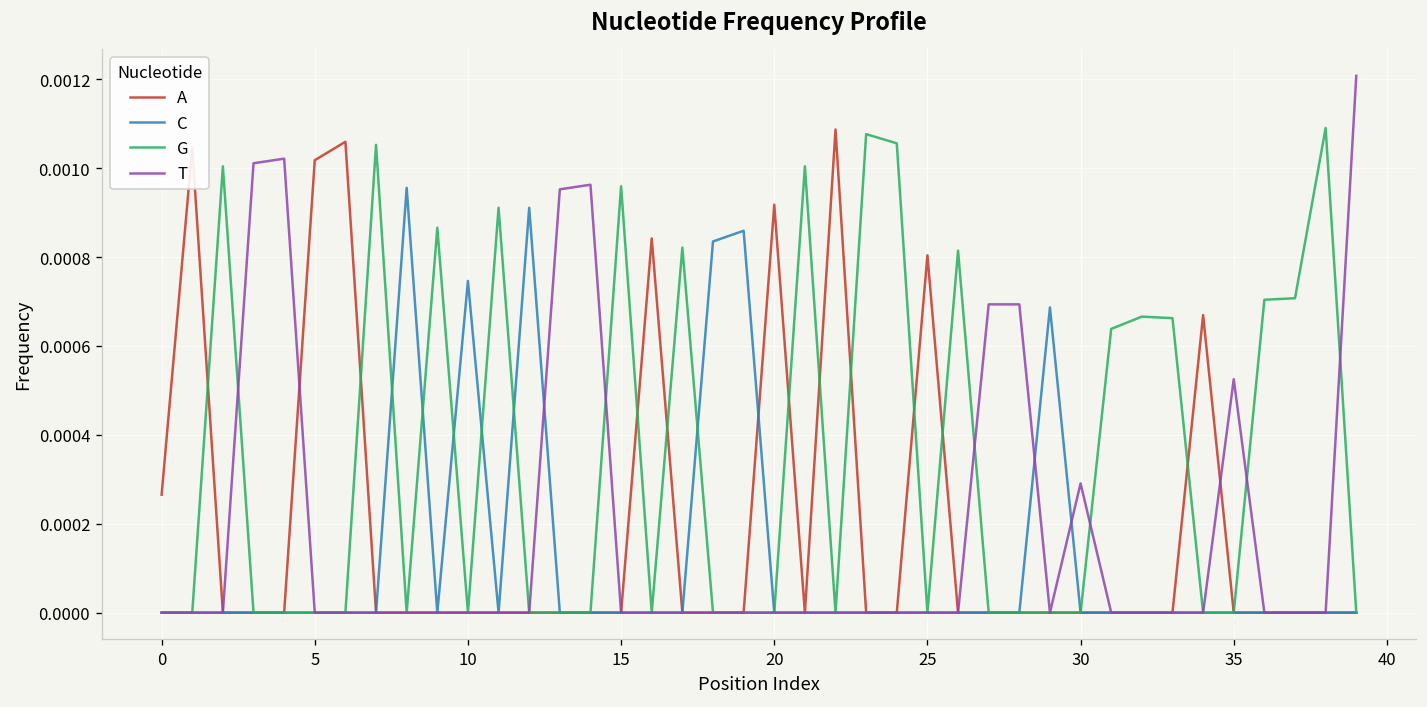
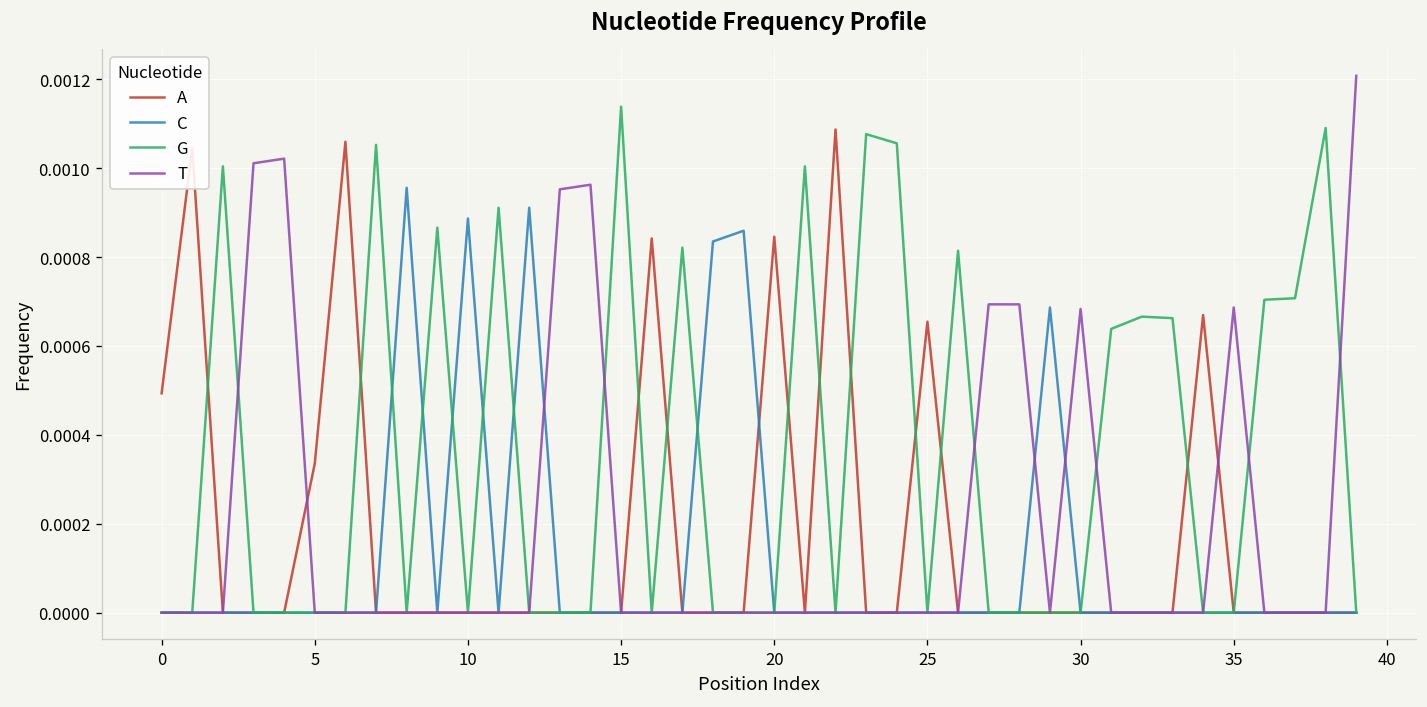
  {
    "A": {
-     "0": 0.00027,
-     "5": 0.00102,
-     "20": 0.00092,
-     "25": 0.00080
+     "0": 0.00049,
+     "5": 0.00034,
+     "20": 0.00085,
+     "25": 0.00065
    },
    "C": {
-     "10": 0.00075
+     "10": 0.00089
    },
    "G": {
-     "15": 0.00096
+     "15": 0.00114
    },
    "T": {
-     "30": 0.00029,
-     "35": 0.00053
+     "30": 0.00068,
+     "35": 0.00069
    }
  }
